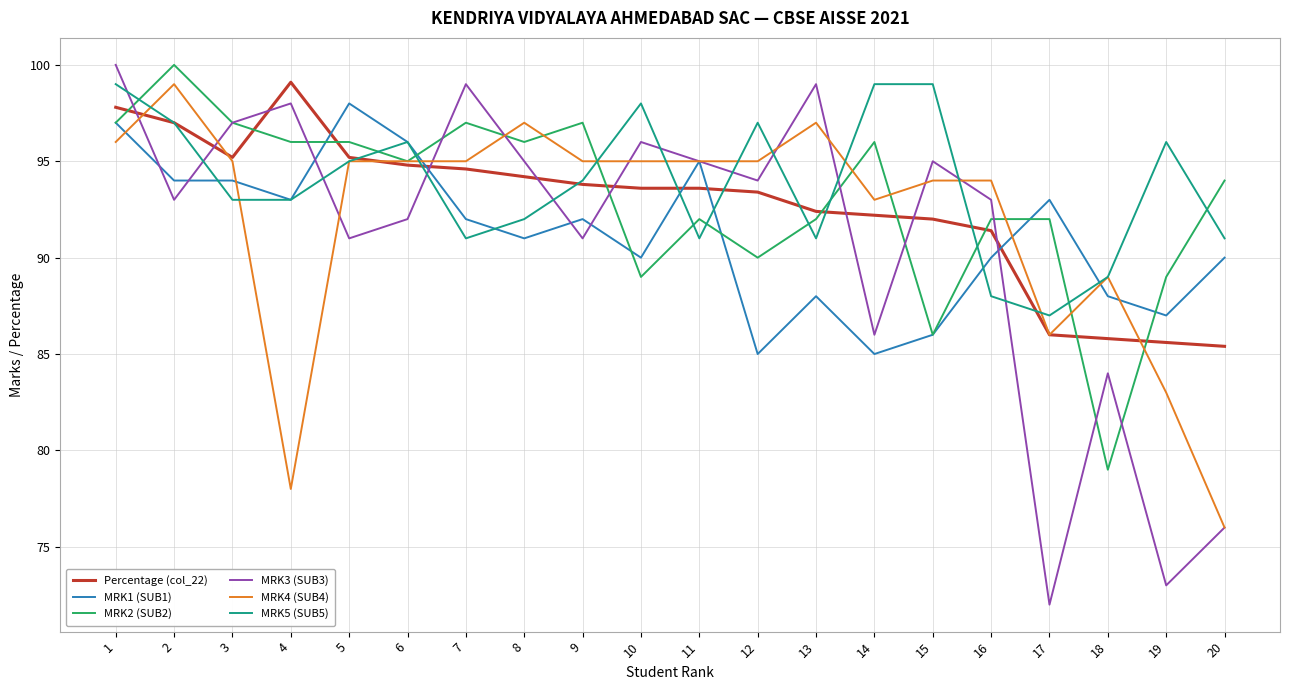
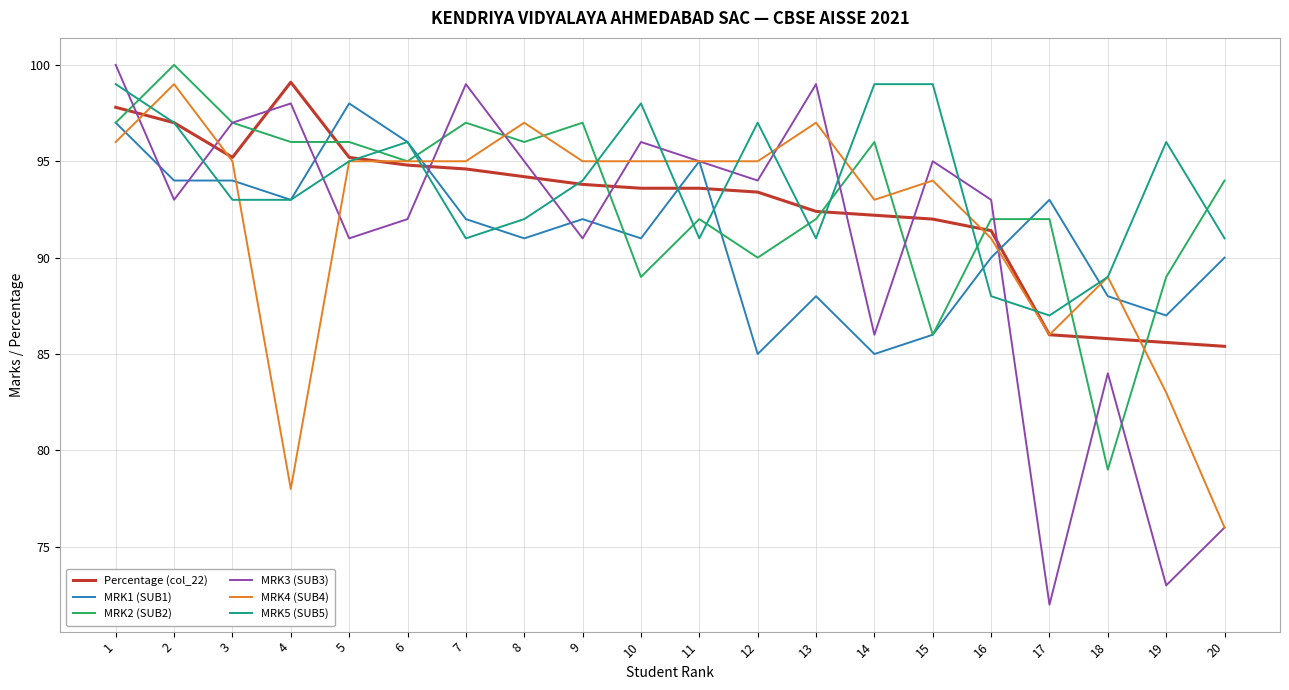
  {
    "Percentage (col_22)": {
      "1": 97.8,
      "3": 95.2,
      "4": 99,
      "5": 95.2,
      "6": 94.8,
      "7": 94.6,
      "8": 94.2,
      "9": 93.8,
      "10": 93.6,
      "11": 93.6,
      "12": 93.4,
      "13": 92.4,
      "14": 92.2,
      "15": 92,
      "16": 91.4,
      "18": 85.8,
      "19": 85.6,
      "20": 85.4
    },
    "MRK1 (SUB1)": {
      "2": 94,
      "3": 94,
      "5": 98,
      "7": 92,
      "8": 91,
      "9": 92,
-     "10": 90,
+     "10": 91,
      "12": 85,
      "13": 88,
      "14": 85,
      "16": 90,
      "17": 93,
      "18": 88,
      "19": 87,
      "20": 90
    },
    "MRK3 (SUB3)": {
      "1": 100,
      "2": 93,
      "4": 98,
      "5": 91,
      "6": 92,
      "7": 99,
      "8": 95,
      "9": 91,
      "10": 96,
      "12": 94,
      "13": 99,
      "14": 86,
      "15": 95,
      "16": 93,
      "17": 72,
      "18": 84,
      "19": 73
    },
    "MRK4 (SUB4)": {
      "1": 96,
      "2": 99,
      "3": 95,
      "4": 78,
      "7": 95,
      "8": 97,
      "9": 95,
      "10": 95,
      "12": 95,
      "13": 97,
      "14": 93,
      "15": 94,
-     "16": 94,
+     "16": 91,
      "19": 83
    }
  }
